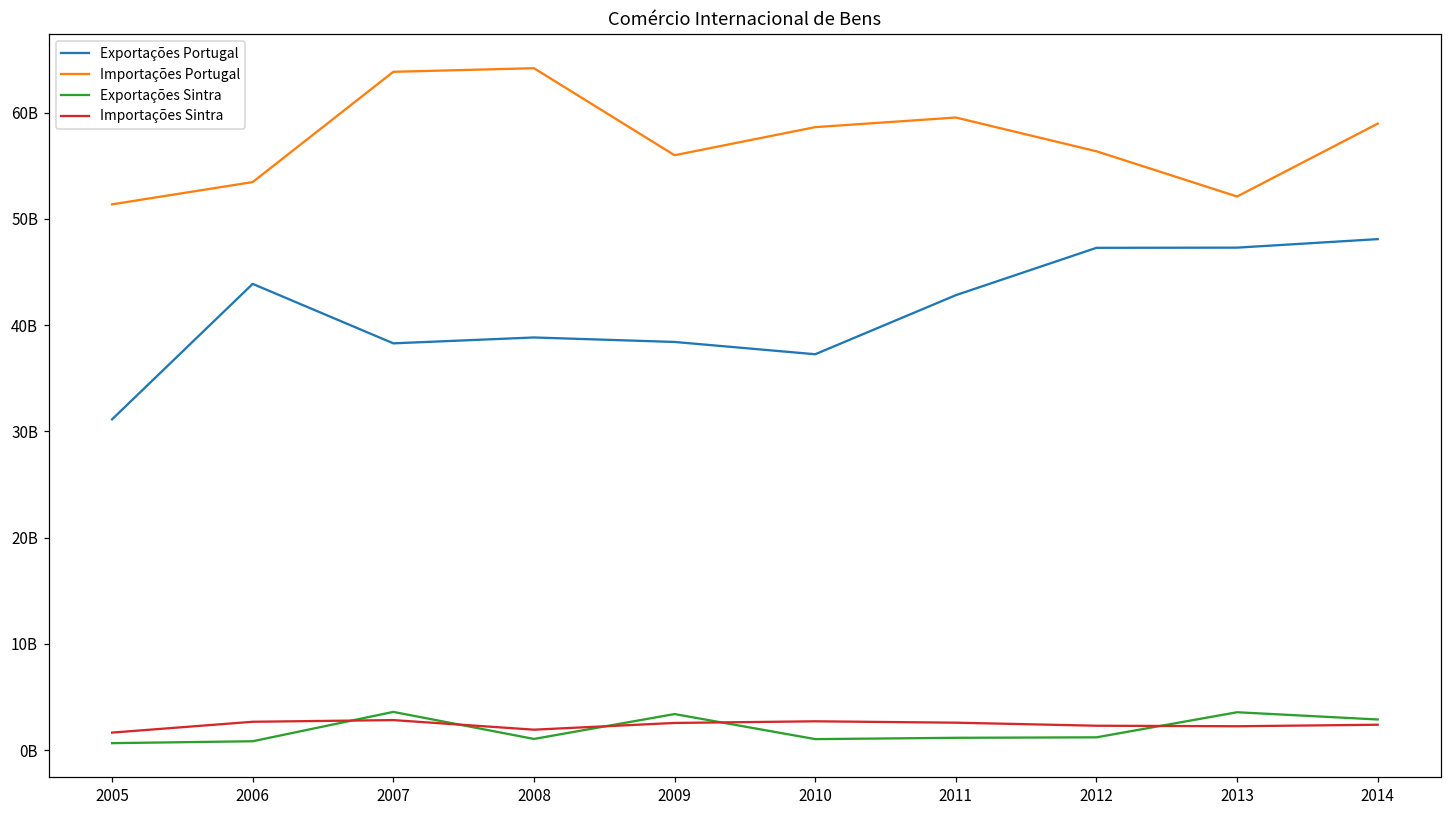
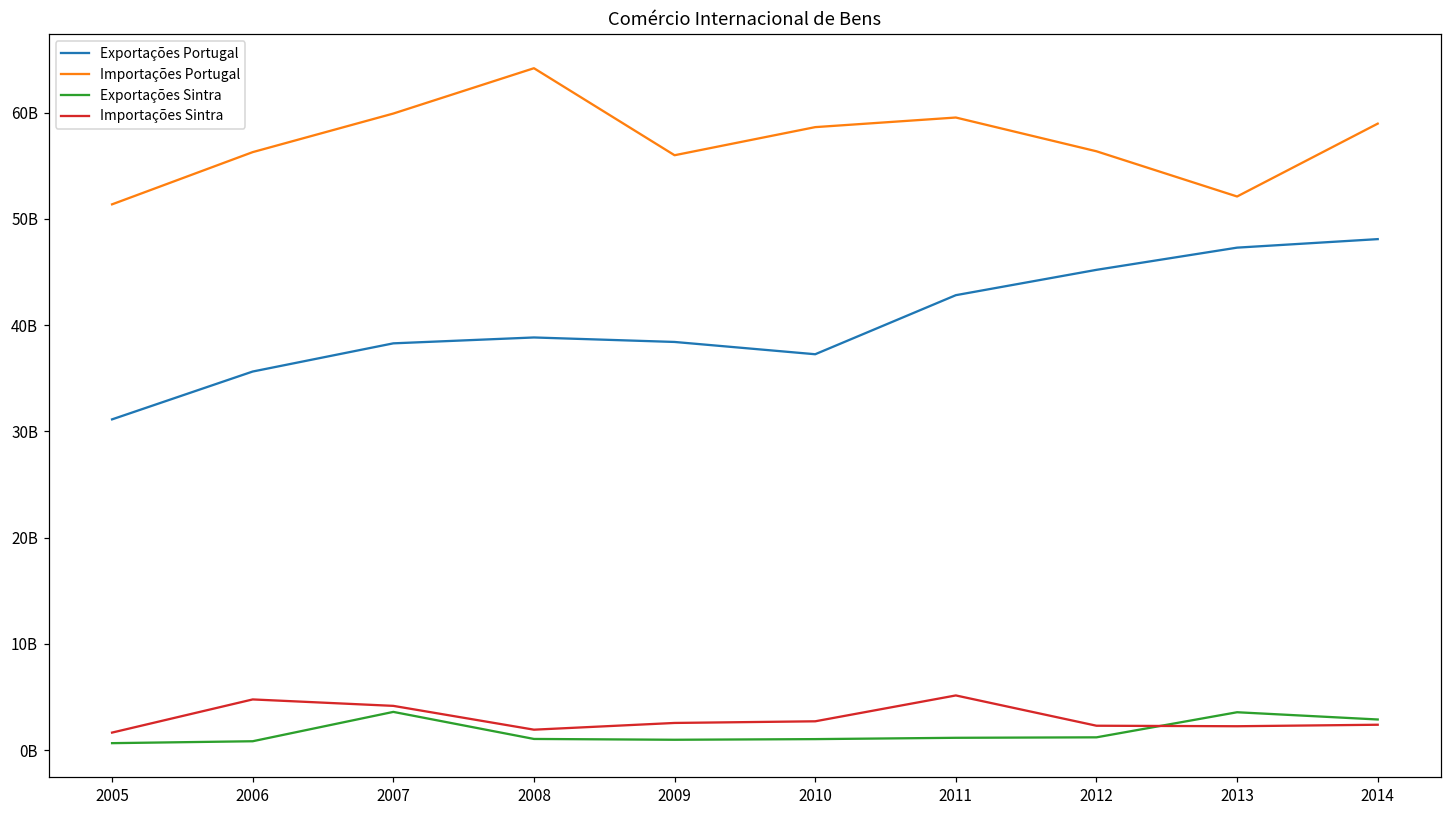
  {
    "Exportações Portugal": {
      "2005": 31000000000,
-     "2006": 44000000000,
+     "2006": 36000000000,
      "2007": 38000000000,
      "2008": 39000000000,
      "2009": 38000000000,
      "2010": 37000000000,
      "2011": 43000000000,
-     "2012": 47000000000,
+     "2012": 45000000000,
      "2013": 47000000000,
      "2014": 48000000000
    },
    "Importações Portugal": {
      "2005": 51000000000,
-     "2006": 53000000000,
-     "2007": 64000000000,
+     "2006": 56000000000,
+     "2007": 60000000000,
      "2008": 64000000000,
      "2009": 56000000000,
      "2010": 59000000000,
      "2011": 60000000000,
      "2012": 56000000000,
      "2013": 52000000000,
      "2014": 59000000000
    },
    "Exportações Sintra": {
      "2005": 1000000000,
      "2006": 1000000000,
      "2007": 4000000000,
      "2008": 1000000000,
-     "2009": 3000000000,
+     "2009": 1000000000,
      "2010": 1000000000,
      "2011": 1000000000,
      "2012": 1000000000,
      "2013": 4000000000,
      "2014": 3000000000
    },
    "Importações Sintra": {
      "2005": 2000000000,
-     "2006": 3000000000,
-     "2007": 3000000000,
+     "2006": 5000000000,
+     "2007": 4000000000,
      "2008": 2000000000,
      "2009": 3000000000,
      "2010": 3000000000,
-     "2011": 3000000000,
+     "2011": 5000000000,
      "2012": 2000000000,
      "2013": 2000000000,
      "2014": 2000000000
    }
  }
